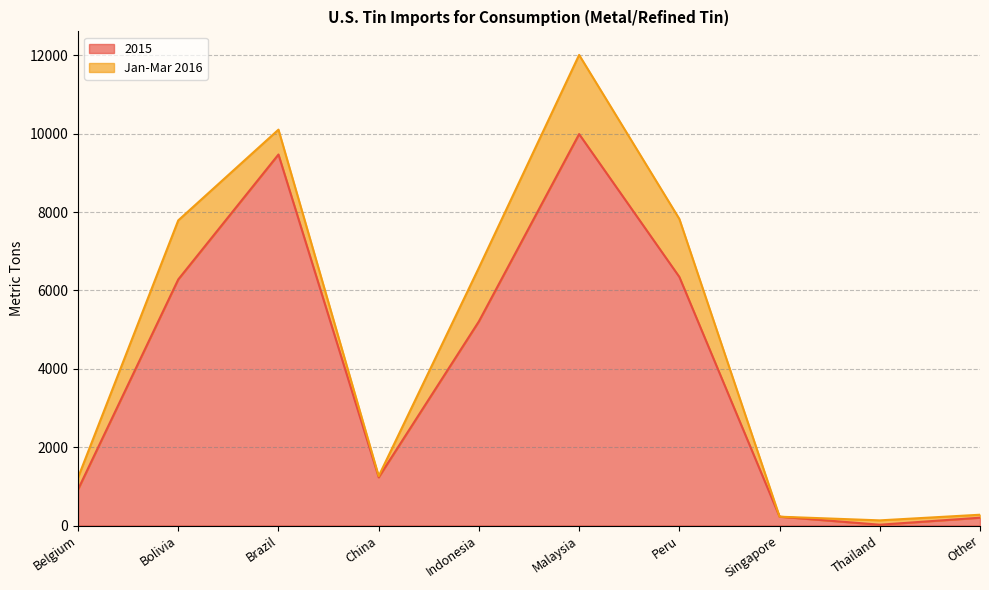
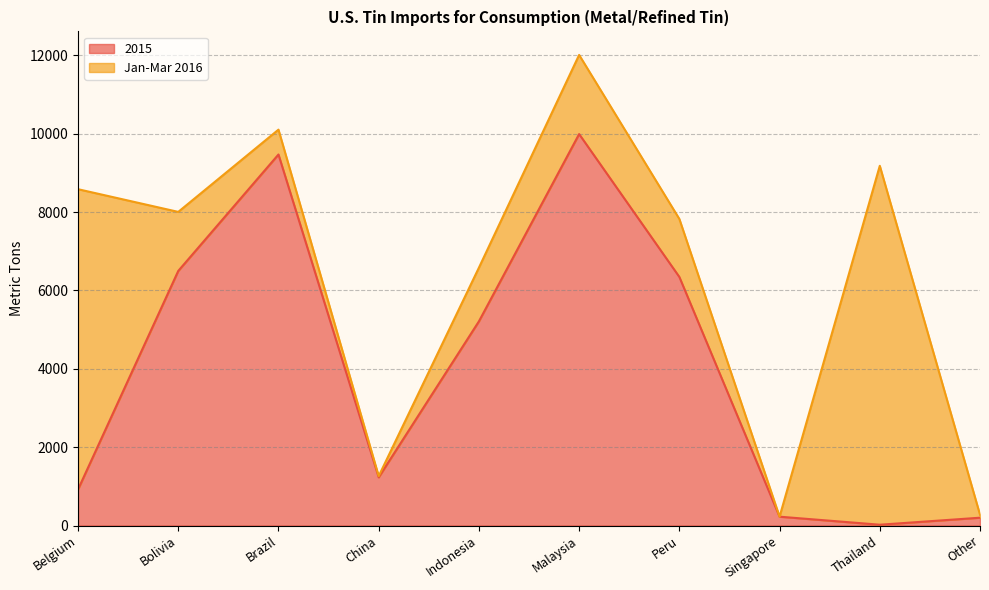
  {
    "2015": {
      "Belgium": 900,
-     "Bolivia": 6300,
+     "Bolivia": 6500,
      "Brazil": 9500,
      "Indonesia": 5200,
      "Malaysia": 10000,
      "Peru": 6300,
      "Thailand": 0,
      "Other": 200
    },
    "Jan-Mar 2016": {
-     "Belgium": 300,
+     "Belgium": 7700,
      "Bolivia": 1500,
      "Brazil": 600,
      "Indonesia": 1400,
      "Malaysia": 2000,
      "Peru": 1500,
-     "Thailand": 100,
+     "Thailand": 9200,
      "Other": 100
    }
  }
